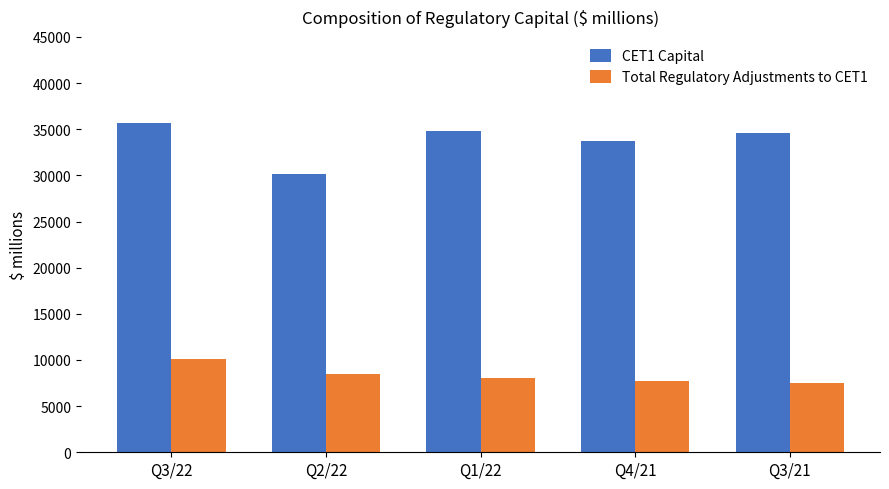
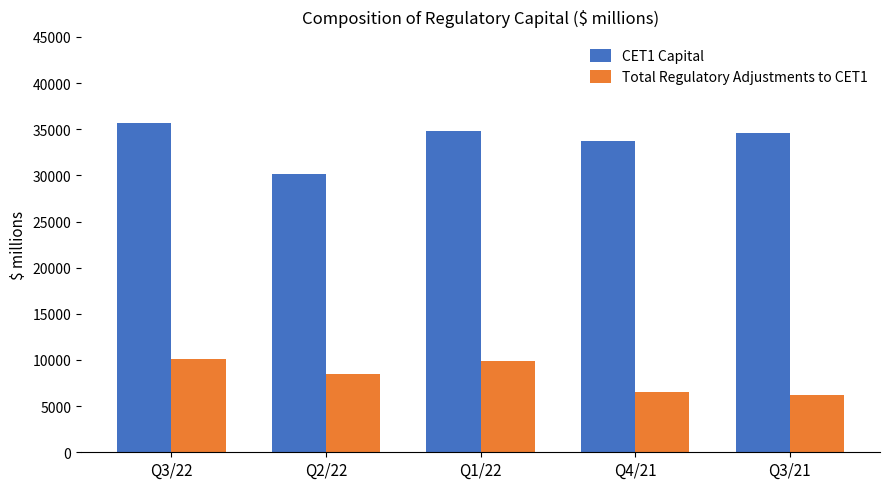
  {
    "CET1 Capital": {
      "Q3/22": 36000,
      "Q2/22": 30000,
      "Q1/22": 35000,
      "Q4/21": 34000,
      "Q3/21": 35000
    },
    "Total Regulatory Adjustments to CET1": {
      "Q3/22": 10000,
      "Q2/22": 8000,
-     "Q1/22": 8000,
-     "Q4/21": 8000,
-     "Q3/21": 8000
+     "Q1/22": 10000,
+     "Q4/21": 7000,
+     "Q3/21": 6000
    }
  }
